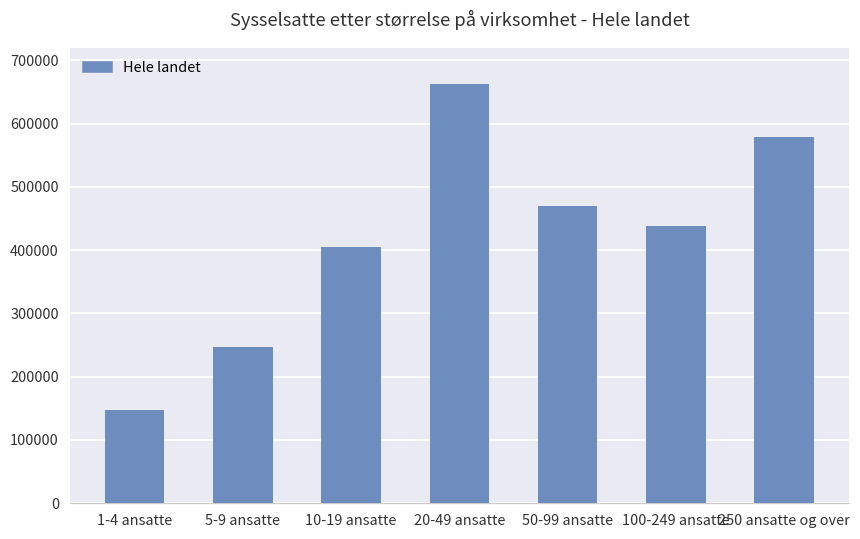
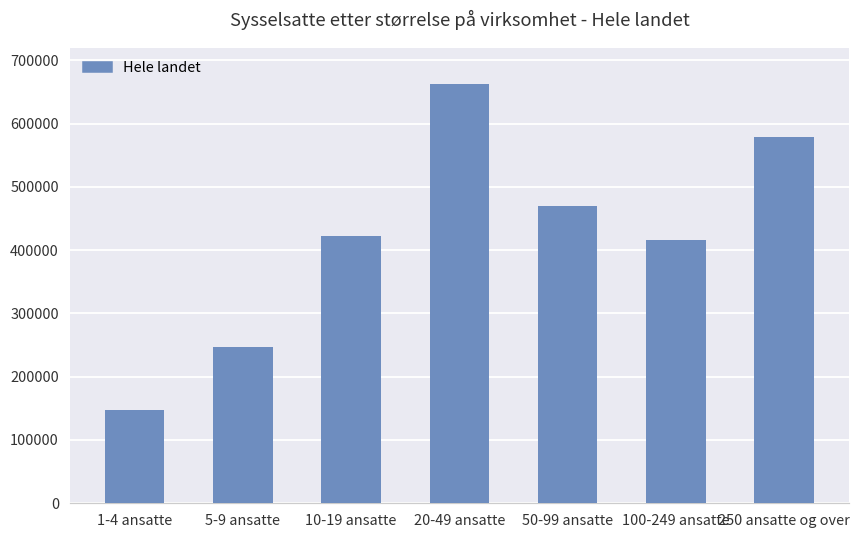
  {
    "1-4 ansatte": 150000,
    "5-9 ansatte": 250000,
-   "10-19 ansatte": 400000,
+   "10-19 ansatte": 420000,
    "20-49 ansatte": 660000,
    "50-99 ansatte": 470000,
-   "100-249 ansatte": 440000,
+   "100-249 ansatte": 420000,
    "250 ansatte og over": 580000
  }
